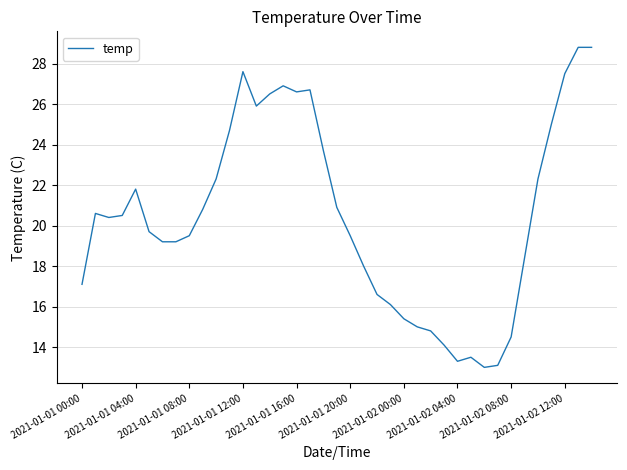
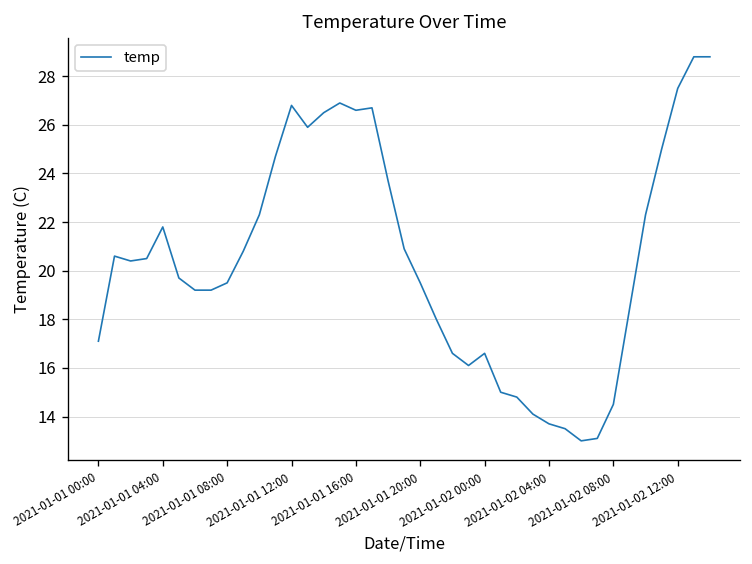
  {
    "2021-01-01 00:00": 17.1,
    "2021-01-01 04:00": 21.8,
    "2021-01-01 08:00": 19.5,
-   "2021-01-01 12:00": 27.6,
+   "2021-01-01 12:00": 26.8,
    "2021-01-01 16:00": 26.6,
    "2021-01-01 20:00": 19.5,
-   "2021-01-02 00:00": 15.4,
-   "2021-01-02 04:00": 13.3,
+   "2021-01-02 00:00": 16.6,
+   "2021-01-02 04:00": 13.7,
    "2021-01-02 08:00": 14.5,
    "2021-01-02 12:00": 27.5
  }
